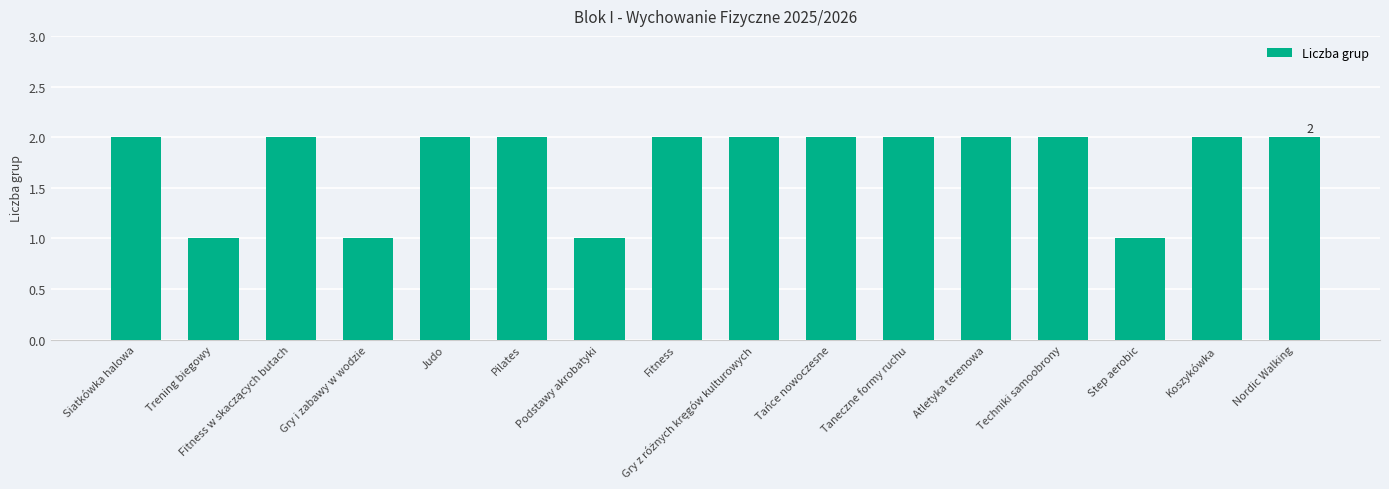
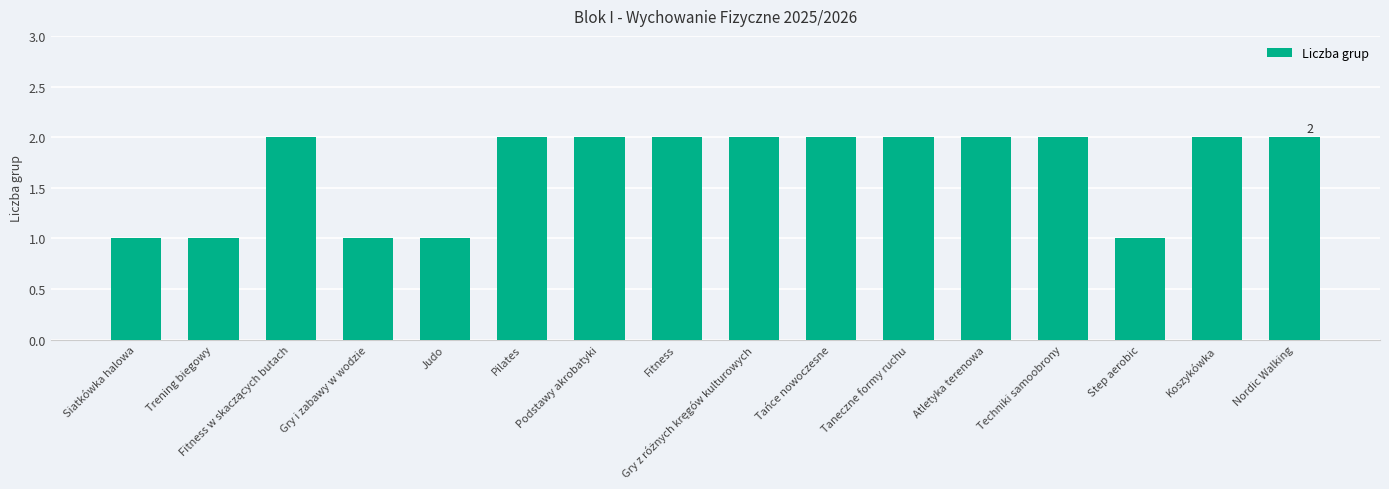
  {
-   "Siatkówka halowa": 2,
+   "Siatkówka halowa": 1,
    "Trening biegowy": 1,
    "Fitness w skaczących butach": 2,
    "Gry i zabawy w wodzie": 1,
-   "Judo": 2,
+   "Judo": 1,
    "Pilates": 2,
-   "Podstawy akrobatyki": 1,
+   "Podstawy akrobatyki": 2,
    "Fitness": 2,
    "Gry z różnych kręgów kulturowych": 2,
    "Tańce nowoczesne": 2,
    "Taneczne formy ruchu": 2,
    "Atletyka terenowa": 2,
    "Techniki samoobrony": 2,
    "Step aerobic": 1,
    "Koszykówka": 2
  }
